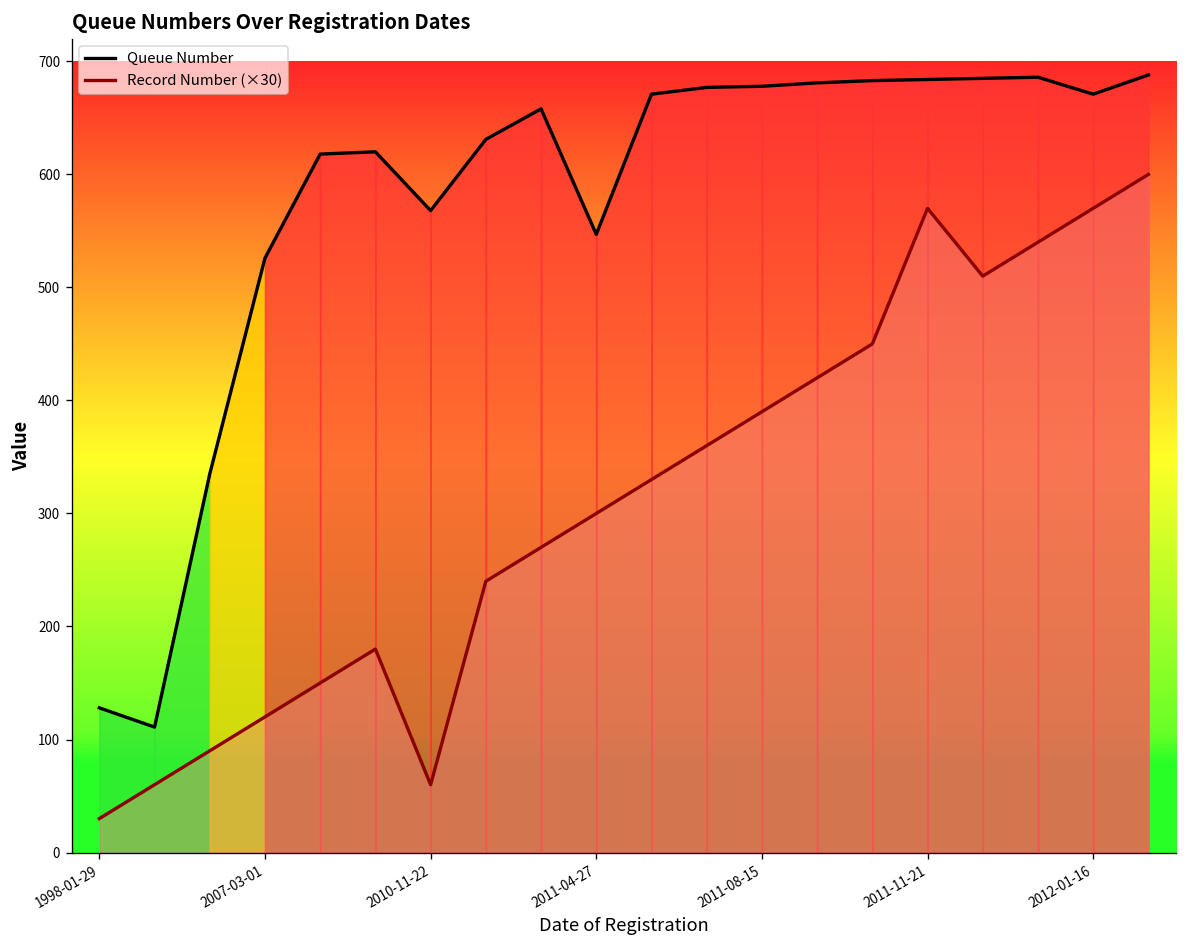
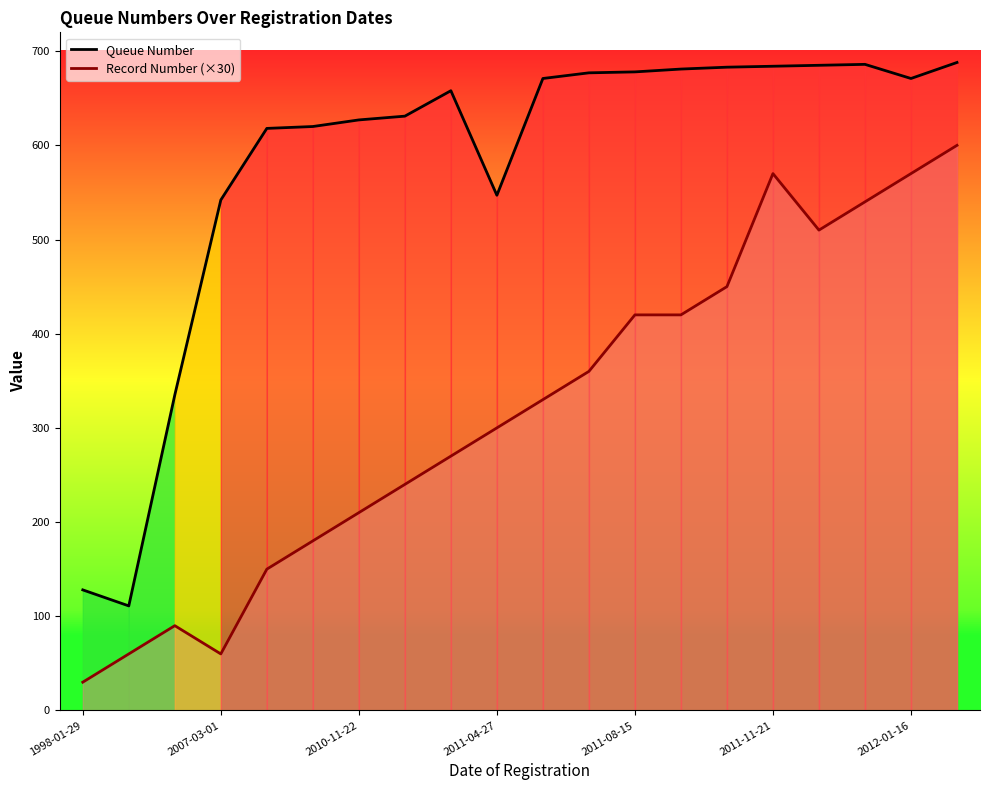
  {
    "Queue Number": {
-     "2007-03-01": 530,
-     "2010-11-22": 570
+     "2007-03-01": 540,
+     "2010-11-22": 630
    },
    "Record Number (×30)": {
      "1998-01-29": 30,
-     "2007-03-01": 120,
-     "2010-11-22": 60,
+     "2007-03-01": 60,
+     "2010-11-22": 210,
      "2011-04-27": 300,
-     "2011-08-15": 390,
+     "2011-08-15": 420,
      "2011-11-21": 570,
      "2012-01-16": 570
    }
  }
